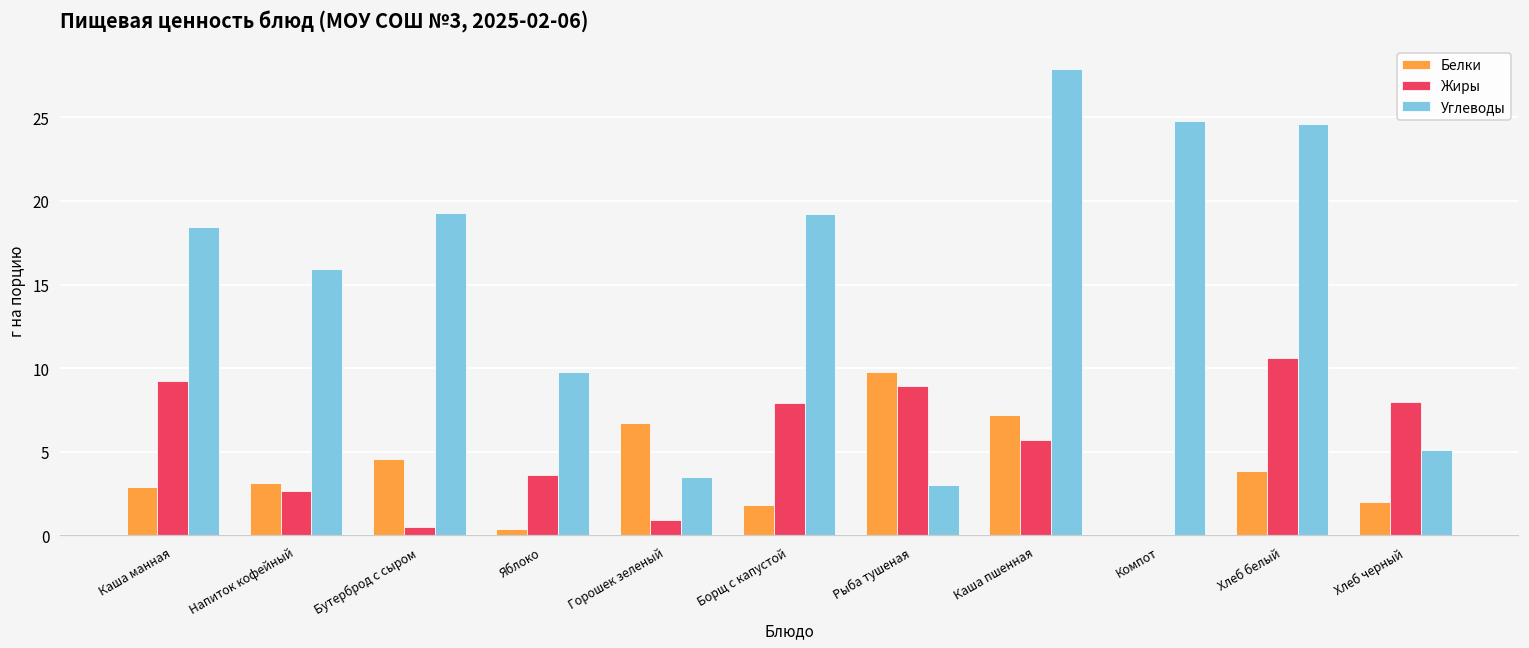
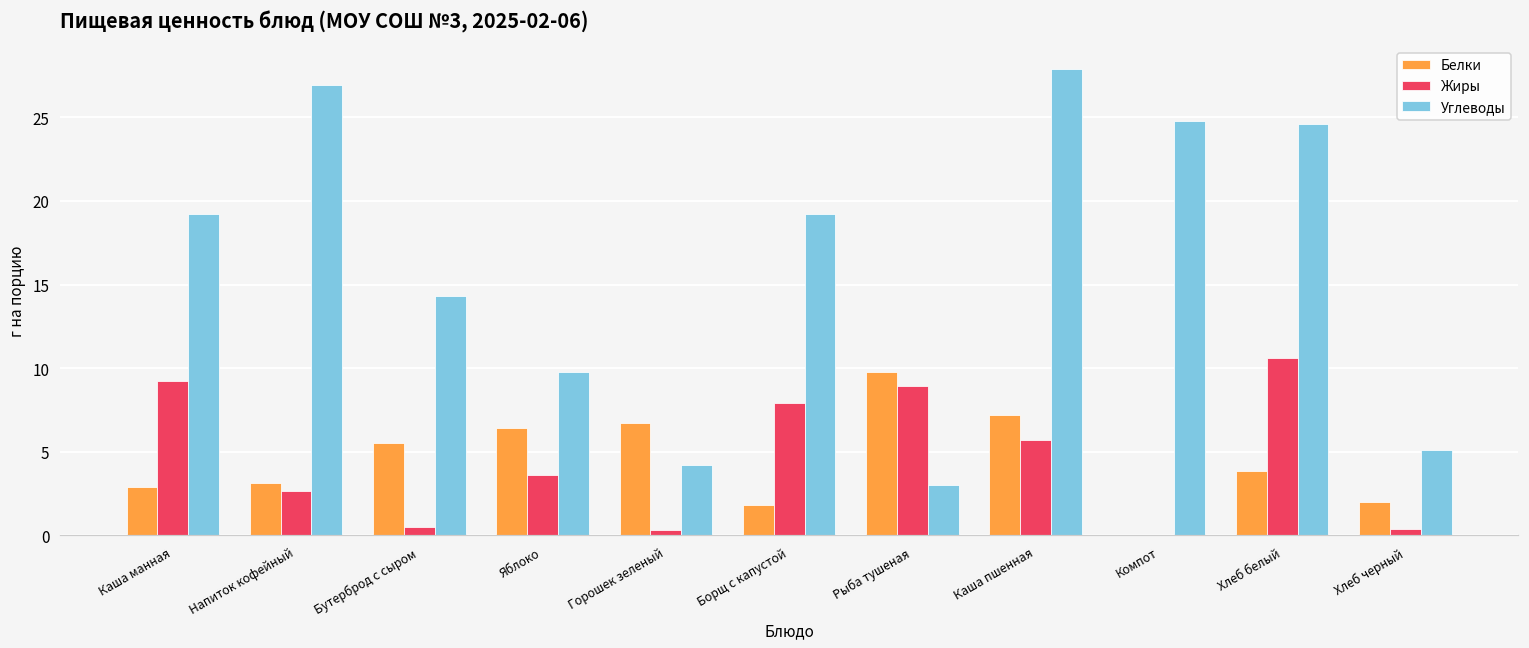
  {
    "Белки": {
      "Каша манная": 2.9,
      "Напиток кофейный": 3.2,
-     "Бутерброд с сыром": 4.6,
-     "Яблоко": 0.4,
+     "Бутерброд с сыром": 5.5,
+     "Яблоко": 6.4,
      "Горошек зеленый": 6.7,
      "Борщ с капустой": 1.8,
      "Рыба тушеная": 9.8,
      "Каша пшенная": 7.2,
      "Хлеб белый": 3.8,
      "Хлеб черный": 2.0
    },
    "Жиры": {
      "Каша манная": 9.2,
      "Напиток кофейный": 2.7,
      "Бутерброд с сыром": 0.5,
      "Яблоко": 3.6,
-     "Горошек зеленый": 0.9,
+     "Горошек зеленый": 0.3,
      "Борщ с капустой": 7.9,
      "Рыба тушеная": 9.0,
      "Каша пшенная": 5.7,
      "Компот": 0.0,
      "Хлеб белый": 10.6,
-     "Хлеб черный": 8.0
+     "Хлеб черный": 0.4
    },
    "Углеводы": {
-     "Каша манная": 18.5,
-     "Напиток кофейный": 15.9,
-     "Бутерброд с сыром": 19.3,
+     "Каша манная": 19.2,
+     "Напиток кофейный": 26.9,
+     "Бутерброд с сыром": 14.3,
      "Яблоко": 9.8,
-     "Горошек зеленый": 3.5,
+     "Горошек зеленый": 4.2,
      "Борщ с капустой": 19.2,
      "Рыба тушеная": 3.0,
      "Каша пшенная": 27.9,
      "Компот": 24.8,
      "Хлеб белый": 24.6,
      "Хлеб черный": 5.1
    }
  }
